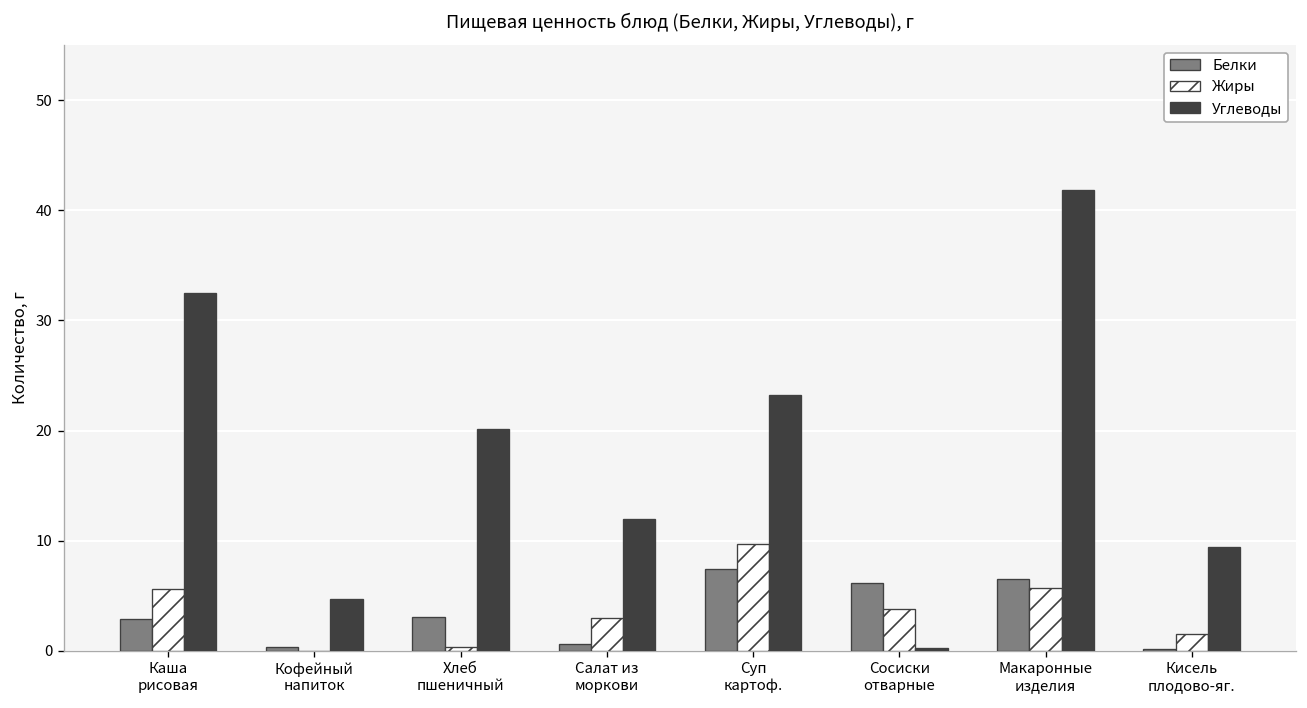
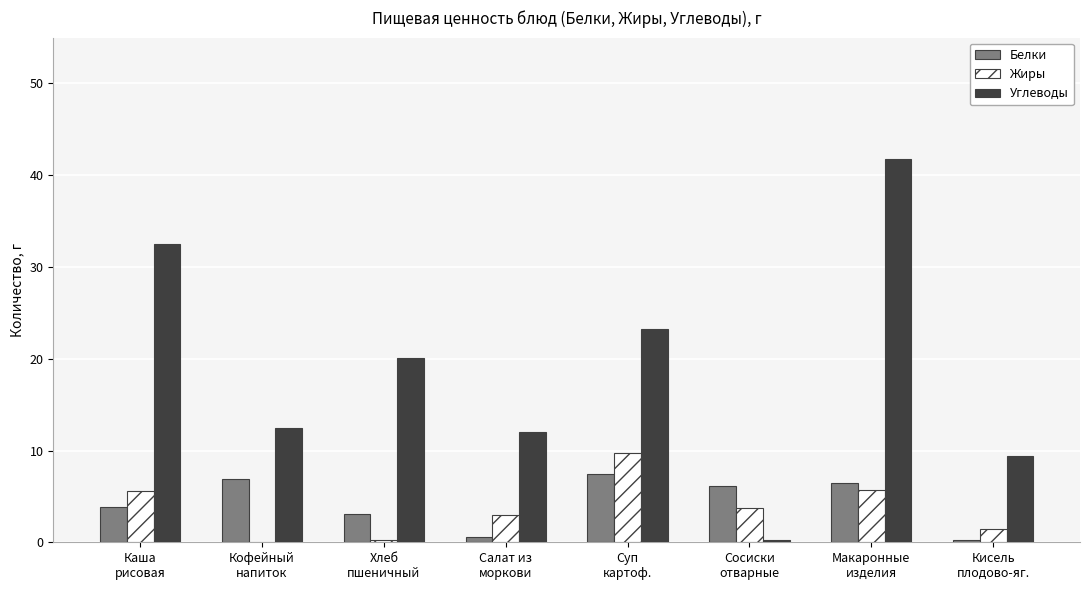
  {
    "Белки": {
-     "Каша рисовая": 3,
-     "Кофейный напиток": 0,
+     "Каша рисовая": 4,
+     "Кофейный напиток": 7,
      "Хлеб пшеничный": 3,
      "Салат из моркови": 1,
      "Суп картоф.": 7,
      "Сосиски отварные": 6,
      "Макаронные изделия": 7
    },
    "Жиры": {
      "Каша рисовая": 6,
      "Кофейный напиток": 0,
      "Хлеб пшеничный": 0,
      "Салат из моркови": 3,
      "Суп картоф.": 10,
      "Сосиски отварные": 4,
      "Макаронные изделия": 6,
      "Кисель плодово-яг.": 2
    },
    "Углеводы": {
      "Каша рисовая": 33,
-     "Кофейный напиток": 5,
+     "Кофейный напиток": 13,
      "Хлеб пшеничный": 20,
      "Салат из моркови": 12,
      "Суп картоф.": 23,
      "Макаронные изделия": 42,
      "Кисель плодово-яг.": 9
    }
  }
